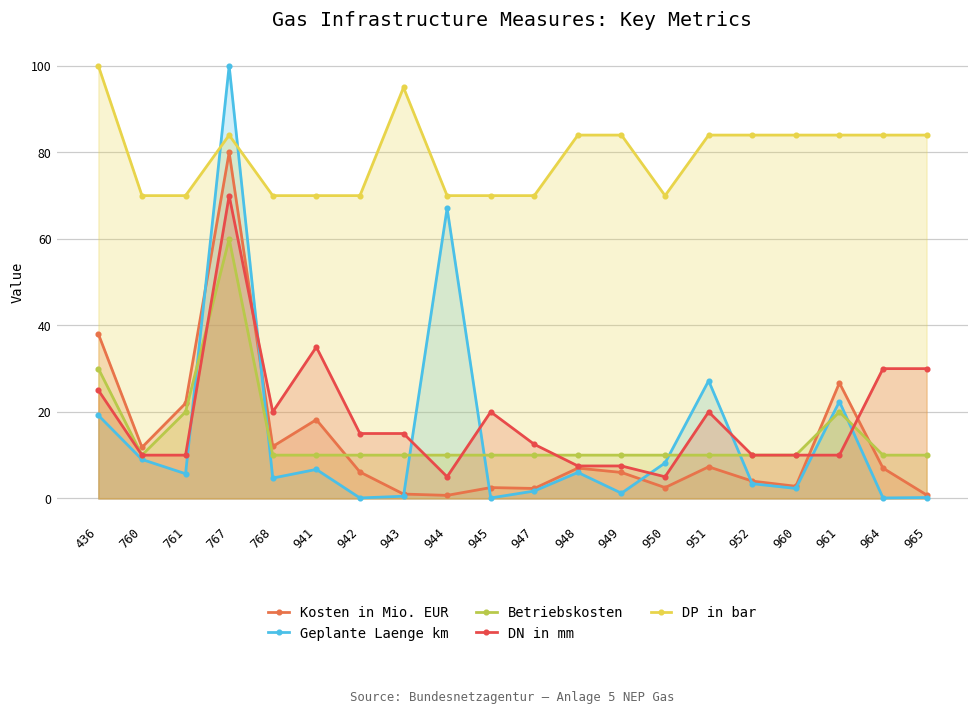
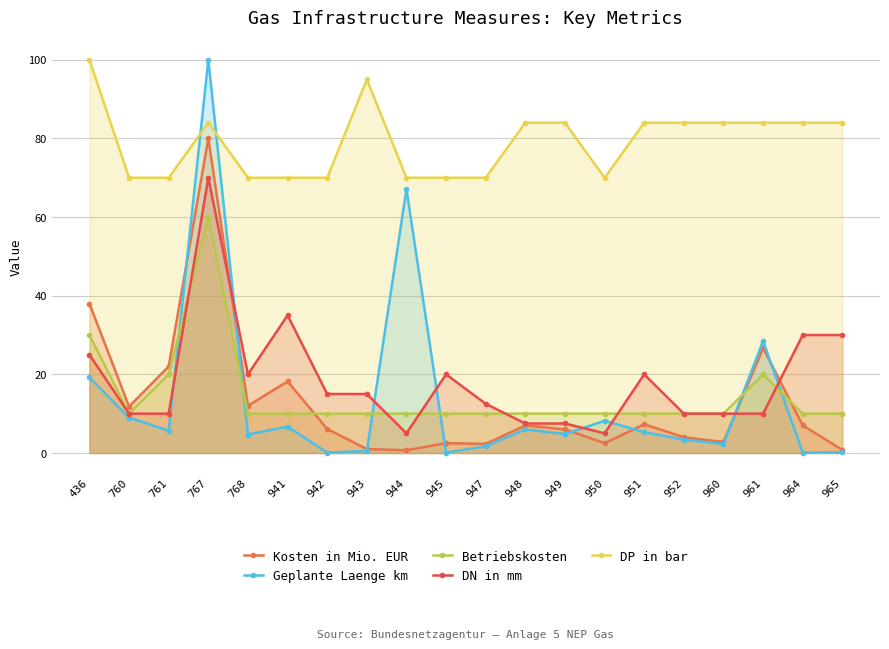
  {
    "Geplante Laenge km": {
      "436": 19,
      "760": 9,
      "761": 6,
      "767": 100,
      "768": 5,
      "941": 7,
      "942": 0,
      "944": 67,
      "945": 0,
      "948": 6,
-     "949": 1,
+     "949": 5,
      "950": 8,
-     "951": 27,
-     "961": 22,
+     "951": 5,
+     "961": 29,
      "964": 0
    }
  }
